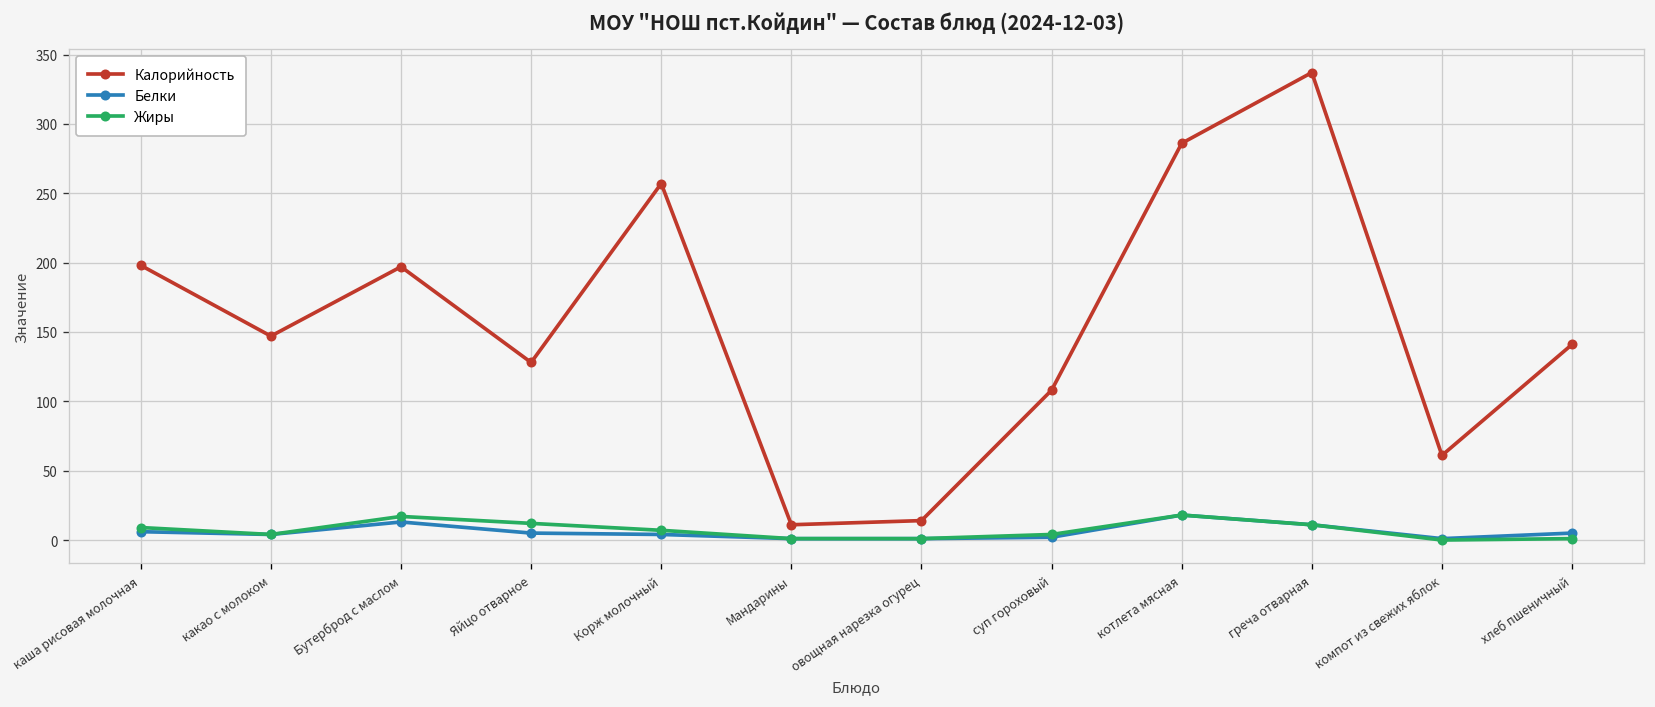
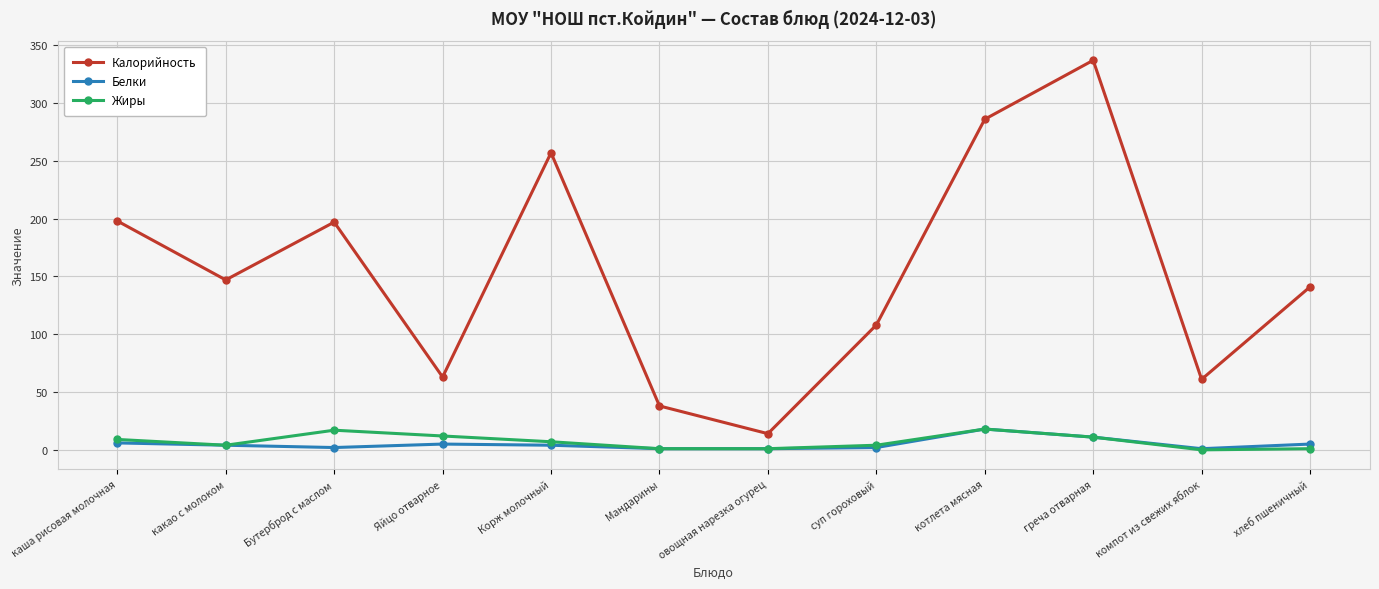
  {
    "Калорийность": {
      "каша рисовая молочная": 198,
      "какао с молоком": 147,
      "Бутерброд с маслом": 197,
-     "Яйцо отварное": 128,
+     "Яйцо отварное": 63,
      "Корж молочный": 257,
-     "Мандарины": 11,
+     "Мандарины": 38,
      "овощная нарезка огурец": 14,
      "суп гороховый": 108,
      "котлета мясная": 286,
      "греча отварная": 337,
      "компот из свежих яблок": 61,
      "хлеб пшеничный": 141
    },
    "Белки": {
      "каша рисовая молочная": 6,
-     "Бутерброд с маслом": 13,
+     "Бутерброд с маслом": 2,
      "Яйцо отварное": 5,
      "Корж молочный": 4,
      "хлеб пшеничный": 5
    },
    "Жиры": {
      "каша рисовая молочная": 9,
      "Бутерброд с маслом": 17,
      "Яйцо отварное": 12,
      "Корж молочный": 7,
      "хлеб пшеничный": 1
    }
  }
